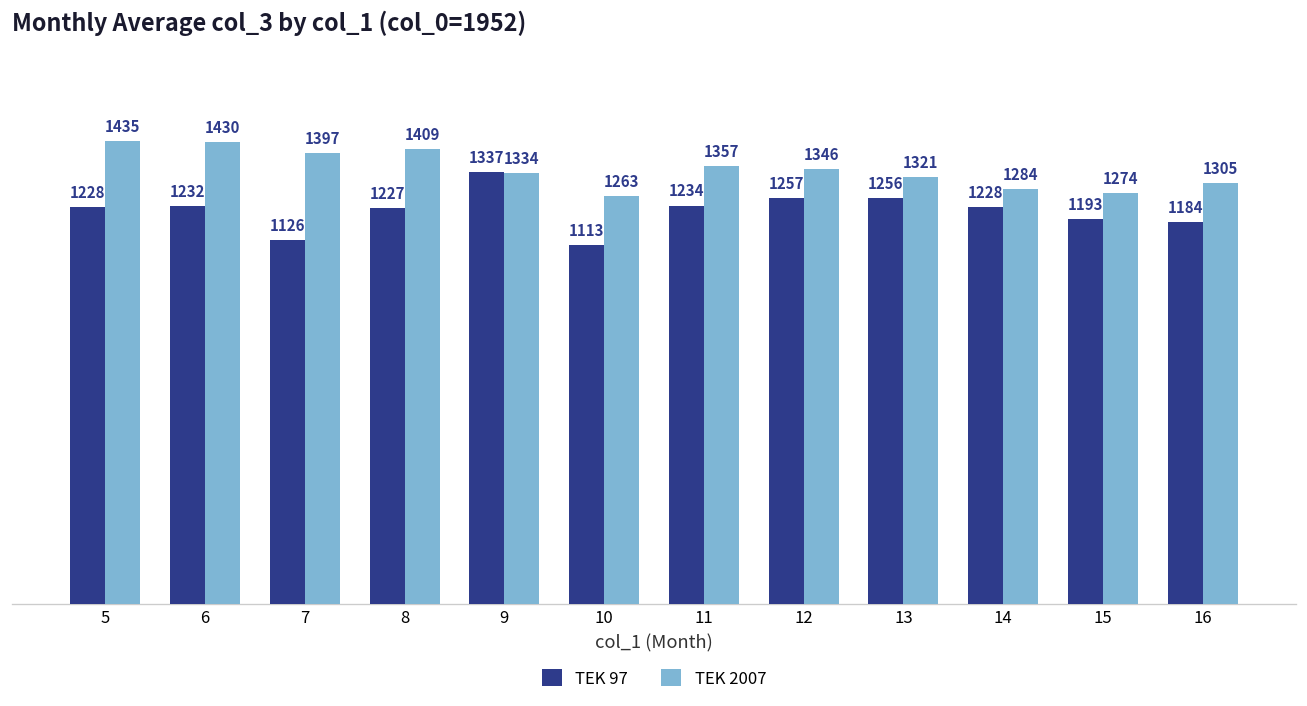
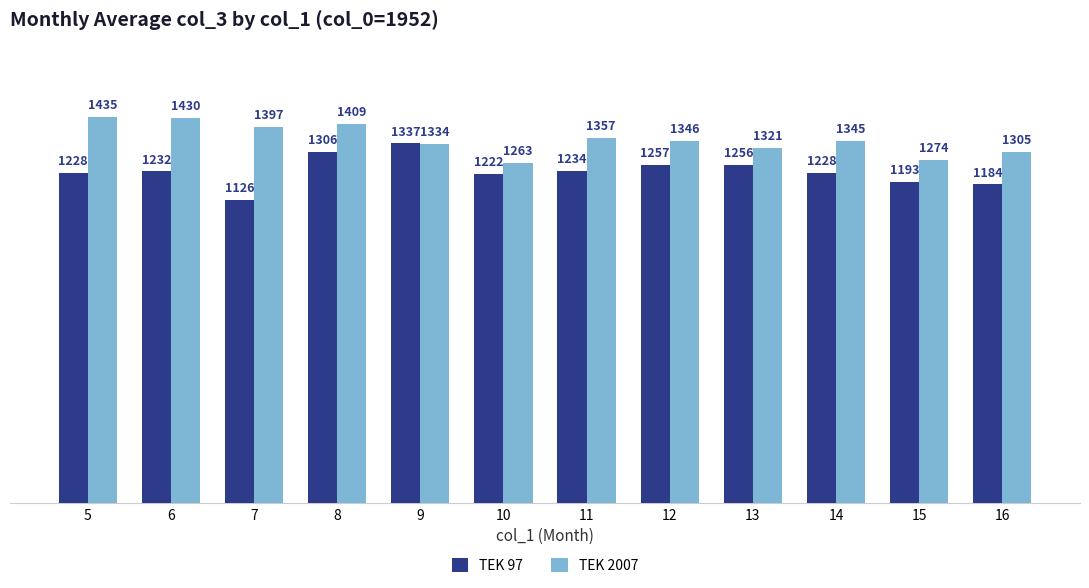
  {
    "TEK 97": {
      "5": 1228,
      "6": 1232,
      "7": 1126,
-     "8": 1227,
+     "8": 1306,
      "9": 1337,
-     "10": 1113,
+     "10": 1222,
      "11": 1234,
      "12": 1257,
      "13": 1256,
      "14": 1228,
      "15": 1193,
      "16": 1184
    },
    "TEK 2007": {
      "5": 1435,
      "6": 1430,
      "7": 1397,
      "8": 1409,
      "9": 1334,
      "10": 1263,
      "11": 1357,
      "12": 1346,
      "13": 1321,
-     "14": 1284,
+     "14": 1345,
      "15": 1274,
      "16": 1305
    }
  }
